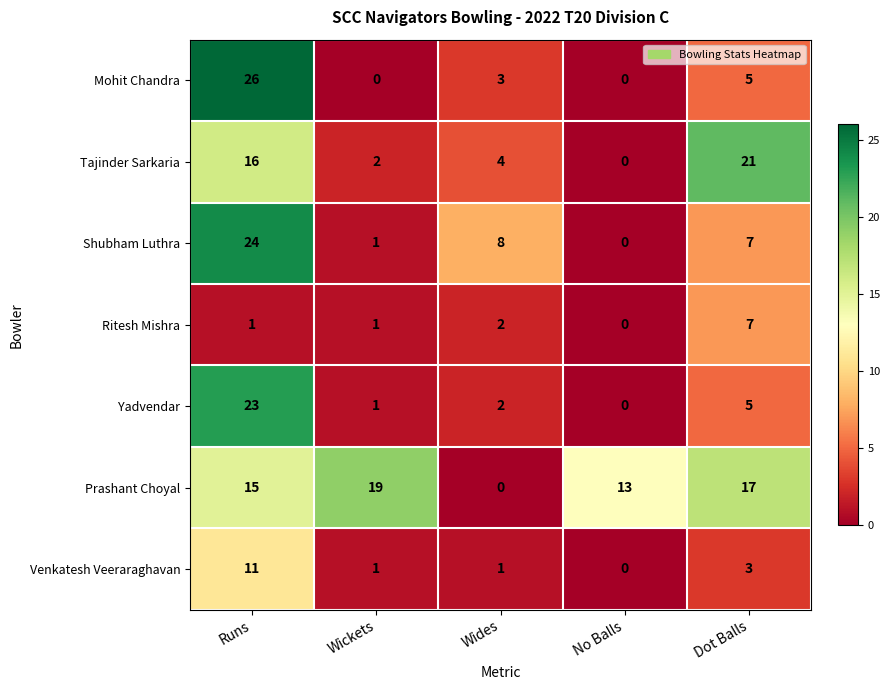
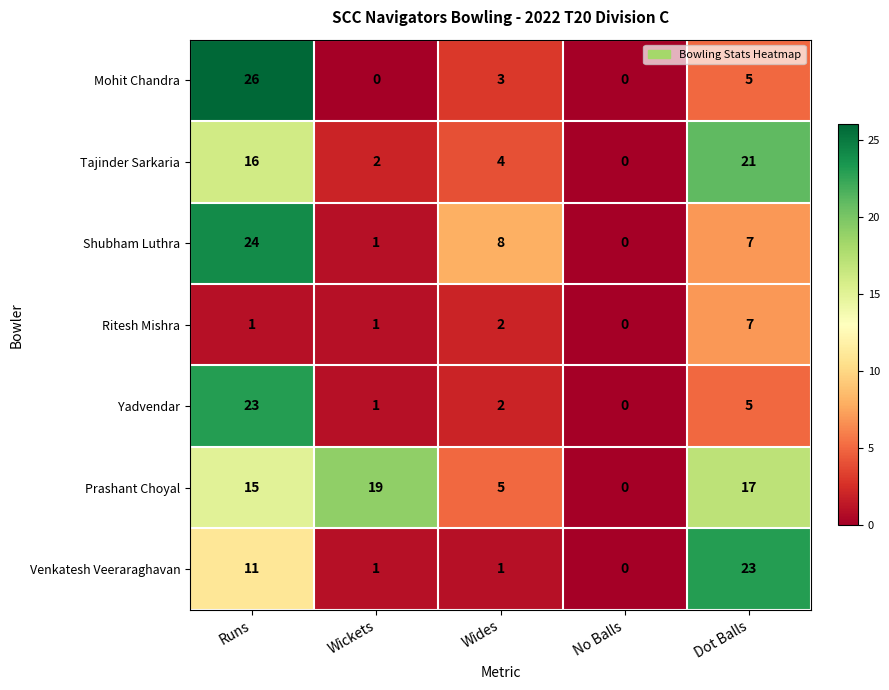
  {
    "Mohit Chandra": {
      "Runs": 26,
      "Wickets": 0,
      "Wides": 3,
      "No Balls": 0,
      "Dot Balls": 5
    },
    "Tajinder Sarkaria": {
      "Runs": 16,
      "Wickets": 2,
      "Wides": 4,
      "No Balls": 0,
      "Dot Balls": 21
    },
    "Shubham Luthra": {
      "Runs": 24,
      "Wickets": 1,
      "Wides": 8,
      "No Balls": 0,
      "Dot Balls": 7
    },
    "Ritesh Mishra": {
      "Runs": 1,
      "Wickets": 1,
      "Wides": 2,
      "No Balls": 0,
      "Dot Balls": 7
    },
    "Yadvendar": {
      "Runs": 23,
      "Wickets": 1,
      "Wides": 2,
      "No Balls": 0,
      "Dot Balls": 5
    },
    "Prashant Choyal": {
      "Runs": 15,
      "Wickets": 19,
-     "Wides": 0,
-     "No Balls": 13,
+     "Wides": 5,
+     "No Balls": 0,
      "Dot Balls": 17
    },
    "Venkatesh Veeraraghavan": {
      "Runs": 11,
      "Wickets": 1,
      "Wides": 1,
      "No Balls": 0,
-     "Dot Balls": 3
+     "Dot Balls": 23
    }
  }
